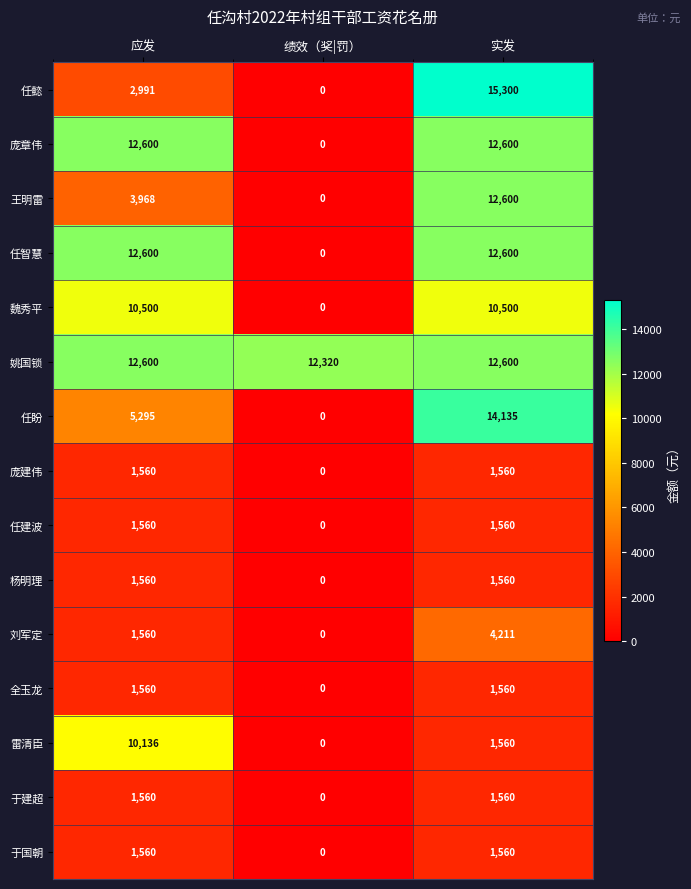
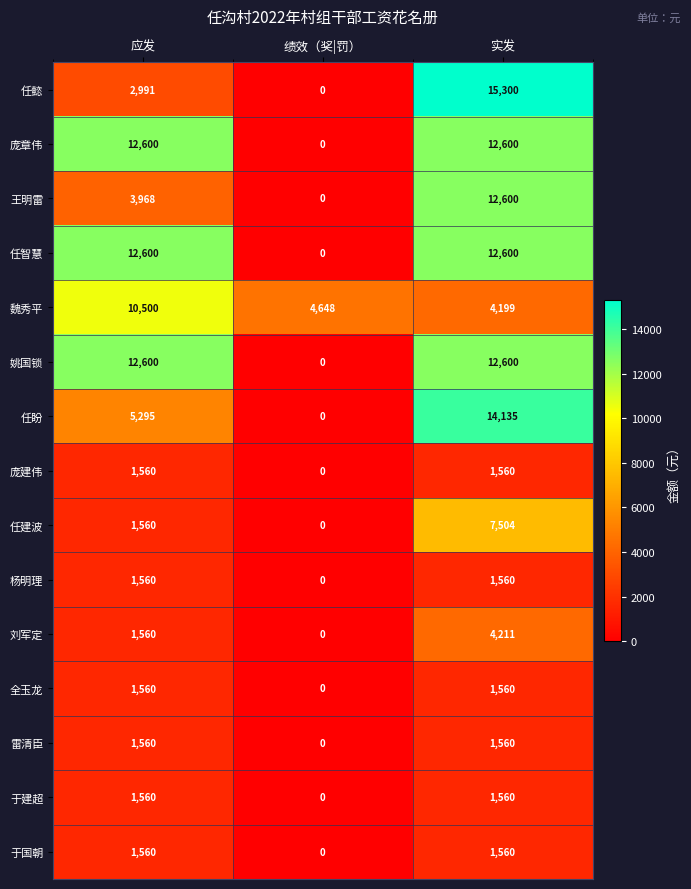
  {
    "任懿": {
      "应发": "2,991",
      "绩效（奖|罚）": "0",
      "实发": "15,300"
    },
    "庞章伟": {
      "应发": "12,600",
      "绩效（奖|罚）": "0",
      "实发": "12,600"
    },
    "王明雷": {
      "应发": "3,968",
      "绩效（奖|罚）": "0",
      "实发": "12,600"
    },
    "任智慧": {
      "应发": "12,600",
      "绩效（奖|罚）": "0",
      "实发": "12,600"
    },
    "魏秀平": {
      "应发": "10,500",
-     "绩效（奖|罚）": "0",
-     "实发": "10,500"
+     "绩效（奖|罚）": "4,648",
+     "实发": "4,199"
    },
    "姚国锁": {
      "应发": "12,600",
-     "绩效（奖|罚）": "12,320",
+     "绩效（奖|罚）": "0",
      "实发": "12,600"
    },
    "任盼": {
      "应发": "5,295",
      "绩效（奖|罚）": "0",
      "实发": "14,135"
    },
    "庞建伟": {
      "应发": "1,560",
      "绩效（奖|罚）": "0",
      "实发": "1,560"
    },
    "任建波": {
      "应发": "1,560",
      "绩效（奖|罚）": "0",
-     "实发": "1,560"
+     "实发": "7,504"
    },
    "杨明理": {
      "应发": "1,560",
      "绩效（奖|罚）": "0",
      "实发": "1,560"
    },
    "刘军定": {
      "应发": "1,560",
      "绩效（奖|罚）": "0",
      "实发": "4,211"
    },
    "全玉龙": {
      "应发": "1,560",
      "绩效（奖|罚）": "0",
      "实发": "1,560"
    },
    "雷清臣": {
-     "应发": "10,136",
+     "应发": "1,560",
      "绩效（奖|罚）": "0",
      "实发": "1,560"
    },
    "于建超": {
      "应发": "1,560",
      "绩效（奖|罚）": "0",
      "实发": "1,560"
    },
    "于国朝": {
      "应发": "1,560",
      "绩效（奖|罚）": "0",
      "实发": "1,560"
    }
  }
